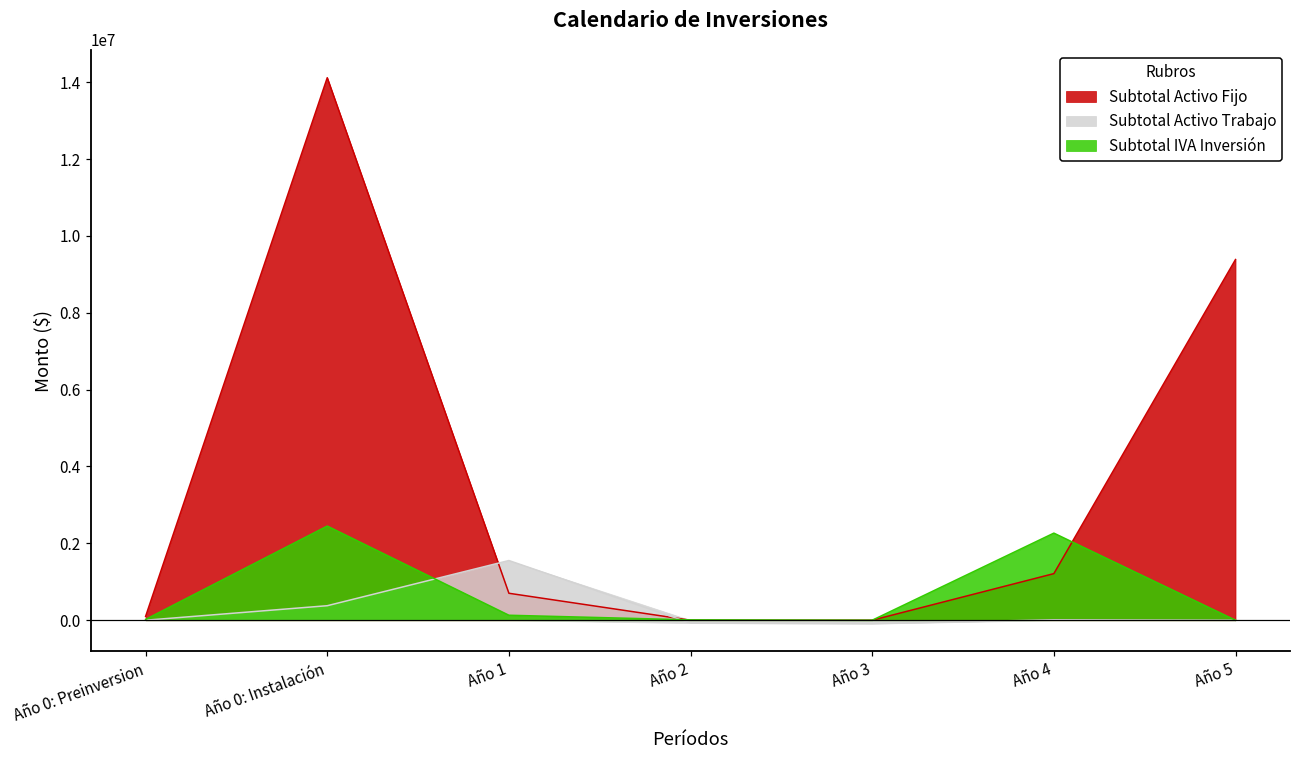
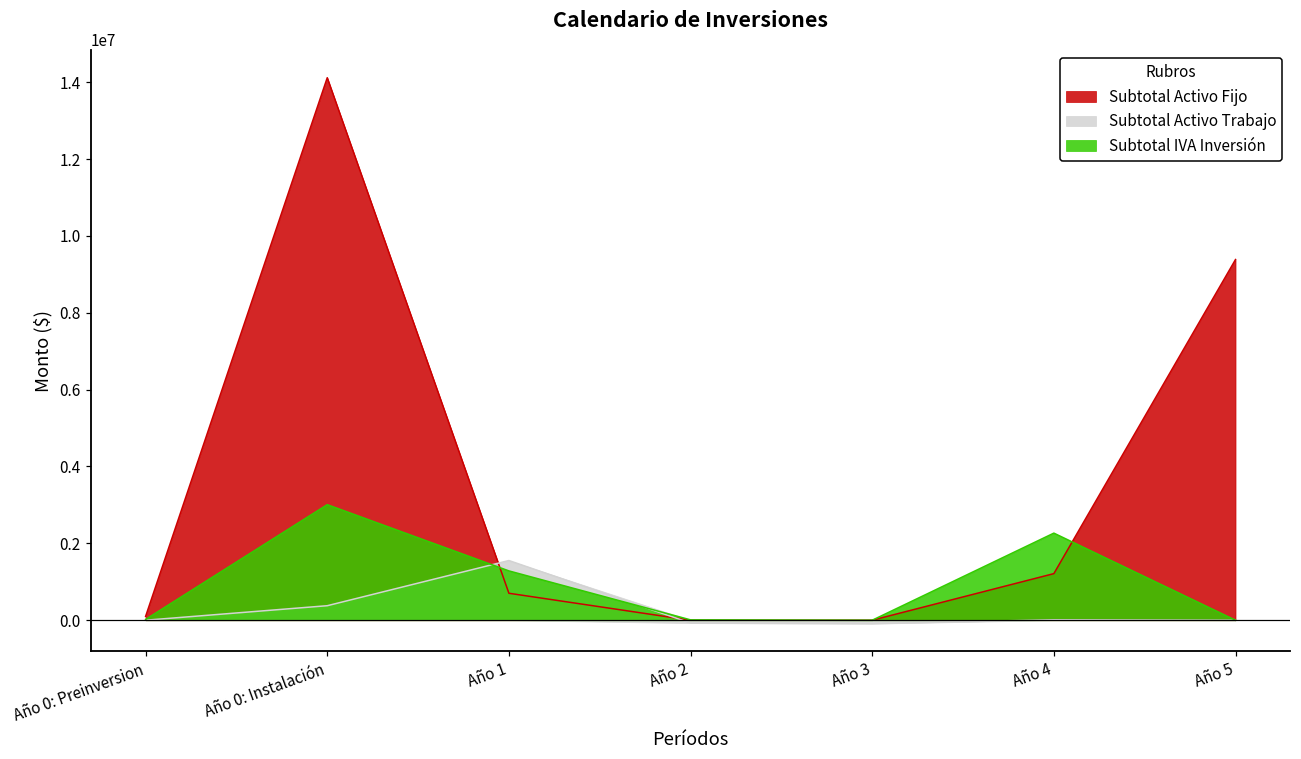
  {
    "Subtotal Activo Fijo": {
      "Año 0: Preinversion": 100000,
      "Año 0: Instalación": 14100000,
      "Año 1": 700000,
      "Año 4": 1200000,
      "Año 5": 9400000
    },
    "Subtotal IVA Inversión": {
-     "Año 0: Instalación": 2400000,
-     "Año 1": 100000,
+     "Año 0: Instalación": 3000000,
+     "Año 1": 1300000,
      "Año 4": 2300000
    }
  }
